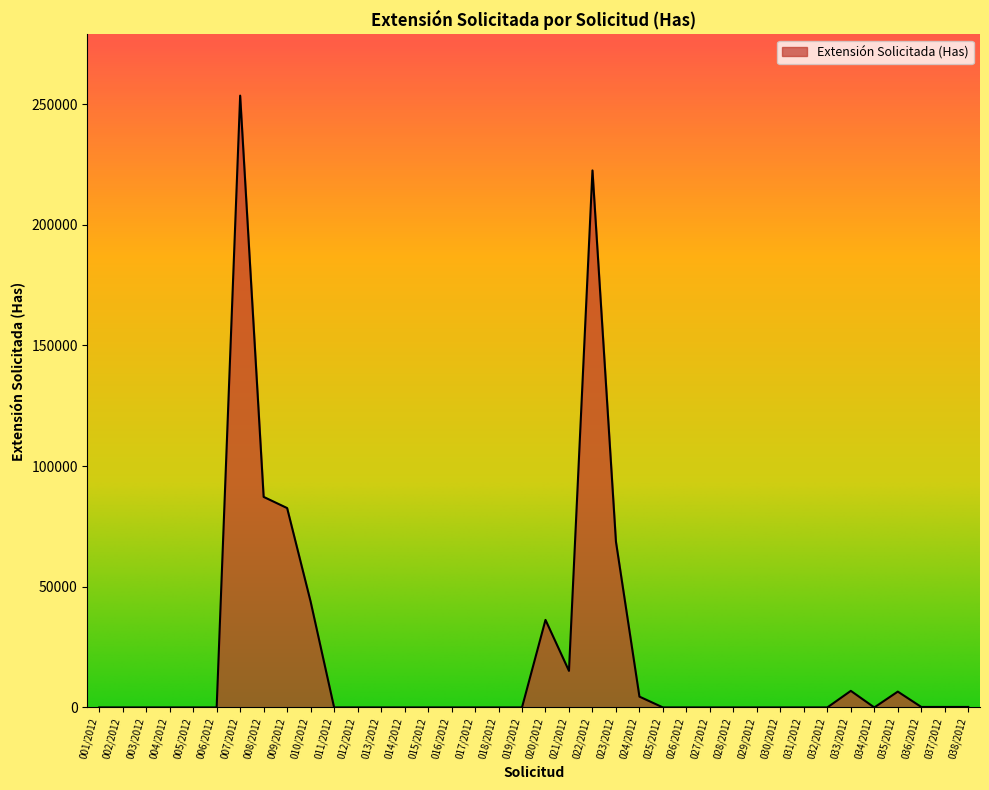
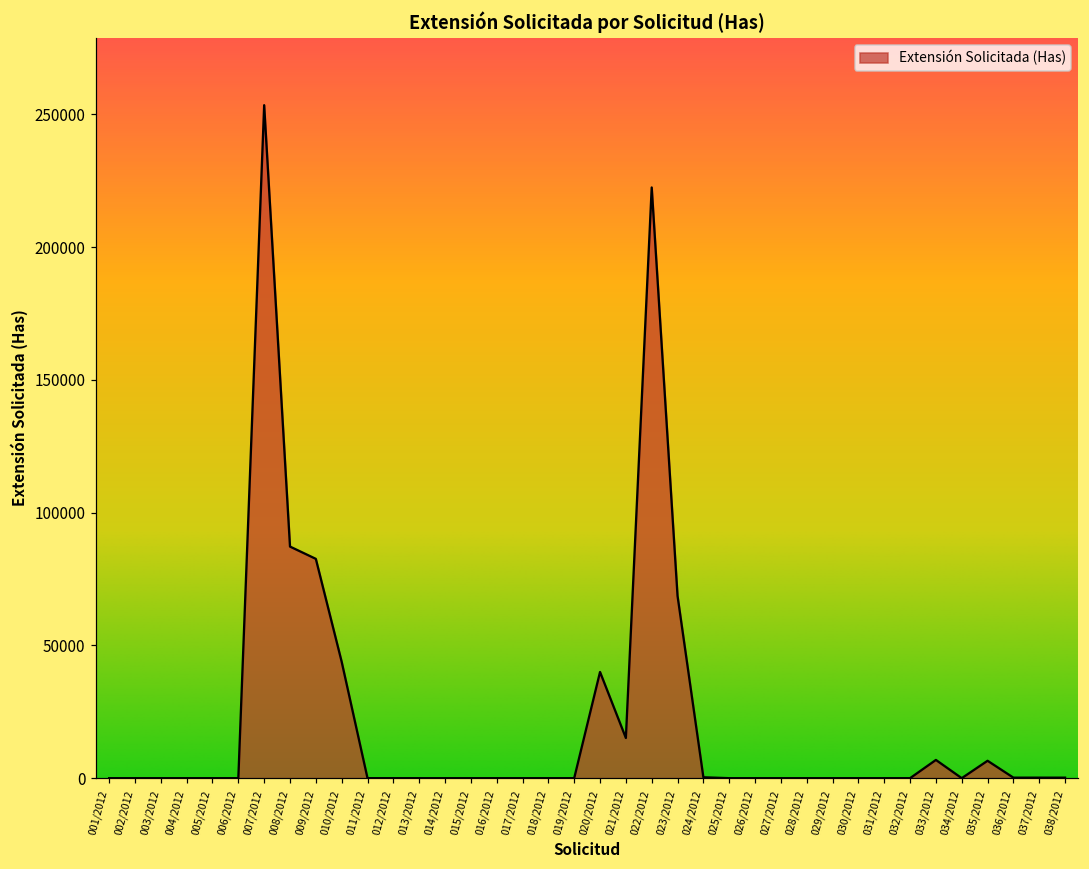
  {
    "001/2012": 0,
    "002/2012": 0,
    "003/2012": 0,
    "004/2012": 0,
    "005/2012": 0,
    "006/2012": 0,
    "007/2012": 254000,
    "008/2012": 87000,
    "009/2012": 83000,
    "010/2012": 44000,
    "011/2012": 0,
    "012/2012": 0,
    "013/2012": 0,
    "014/2012": 0,
    "015/2012": 0,
    "016/2012": 0,
    "017/2012": 0,
    "018/2012": 0,
    "019/2012": 0,
-   "020/2012": 36000,
+   "020/2012": 40000,
    "021/2012": 15000,
    "022/2012": 223000,
    "023/2012": 69000,
-   "024/2012": 4000,
+   "024/2012": 0,
    "025/2012": 0,
    "026/2012": 0,
    "027/2012": 0,
    "028/2012": 0,
    "029/2012": 0,
    "030/2012": 0,
    "031/2012": 0,
    "032/2012": 0,
    "033/2012": 7000,
    "034/2012": 0,
    "035/2012": 7000,
    "036/2012": 0,
    "037/2012": 0,
    "038/2012": 0
  }
